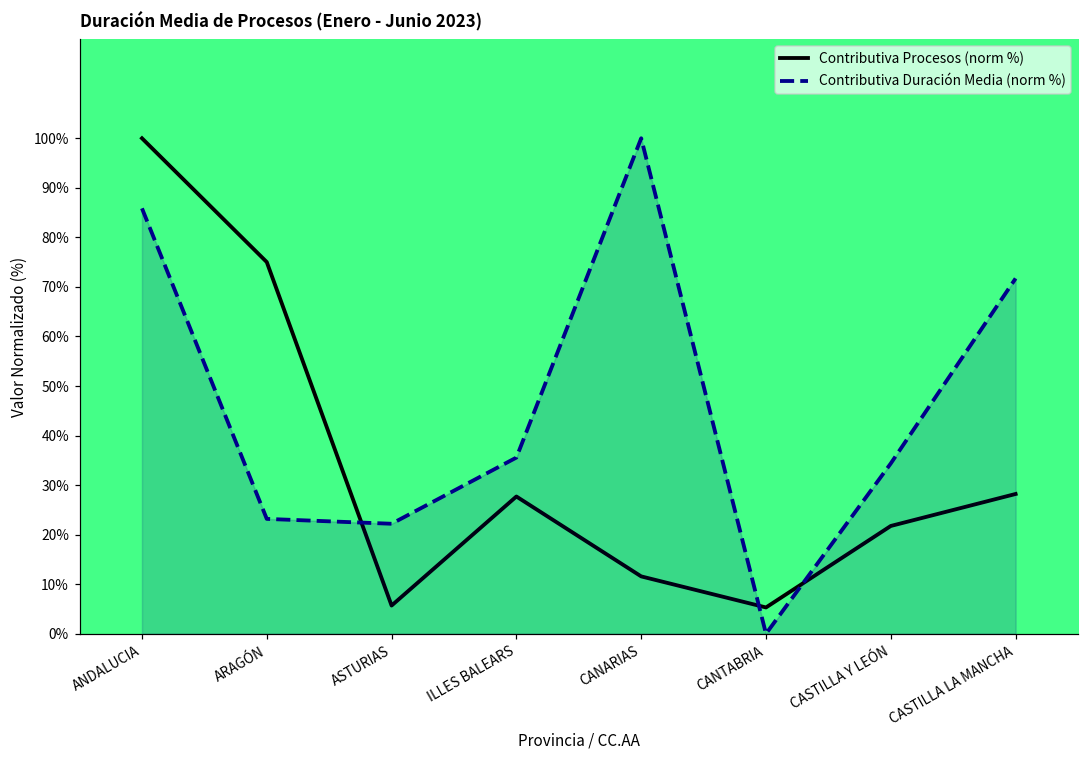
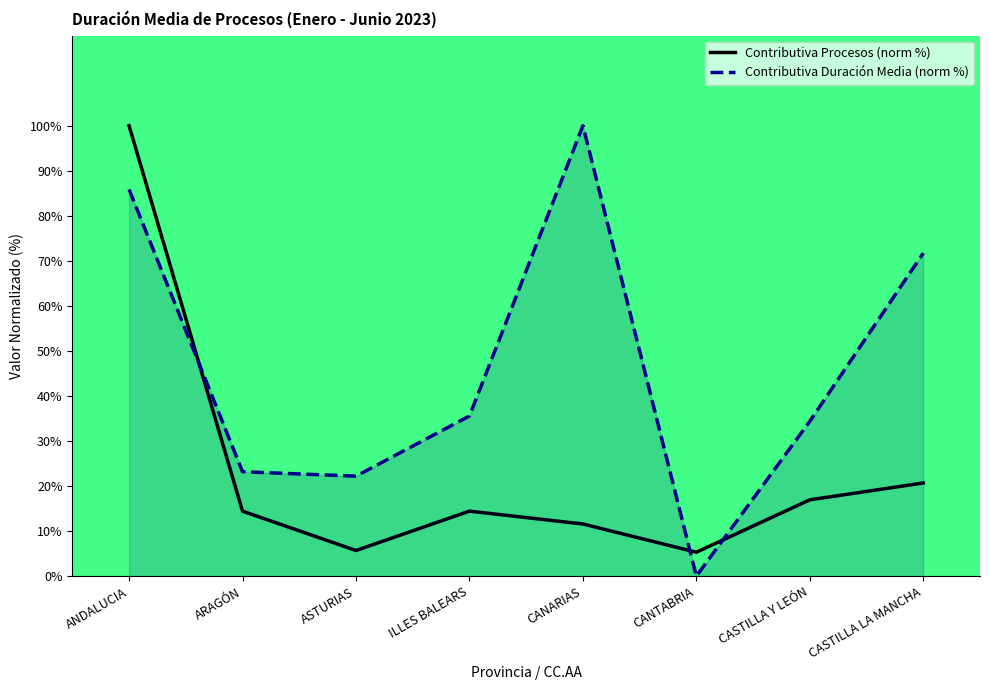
  {
    "Contributiva Procesos (norm %)": {
      "ANDALUCIA": "100%",
-     "ARAGÓN": "75%",
+     "ARAGÓN": "14%",
      "ASTURIAS": "6%",
-     "ILLES BALEARS": "28%",
+     "ILLES BALEARS": "14%",
      "CANARIAS": "12%",
      "CANTABRIA": "5%",
-     "CASTILLA Y LEÓN": "22%",
-     "CASTILLA LA MANCHA": "28%"
+     "CASTILLA Y LEÓN": "17%",
+     "CASTILLA LA MANCHA": "21%"
    },
    "Contributiva Duración Media (norm %)": {
      "ANDALUCIA": "86%",
      "ARAGÓN": "23%",
      "ASTURIAS": "22%",
      "ILLES BALEARS": "36%",
      "CANARIAS": "100%",
      "CASTILLA Y LEÓN": "34%",
      "CASTILLA LA MANCHA": "72%"
    }
  }
